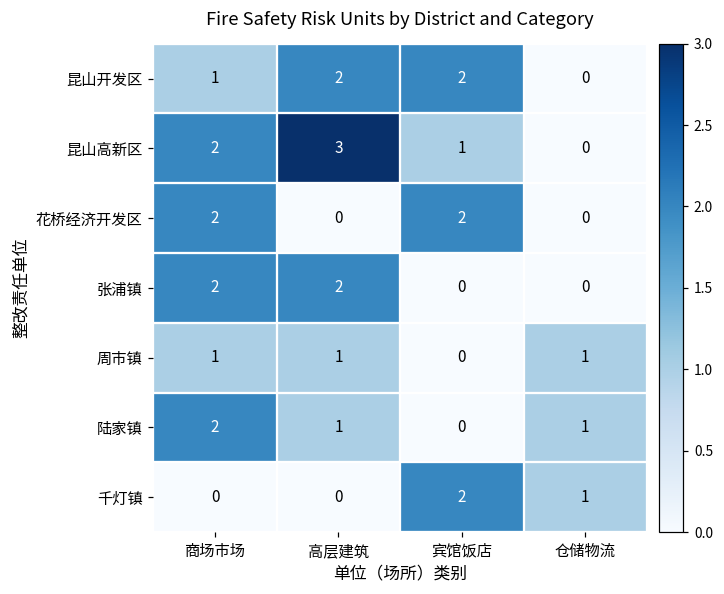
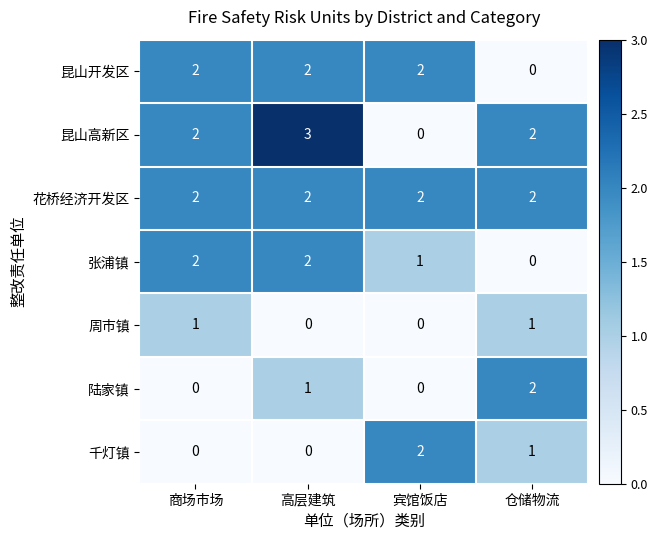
  {
    "昆山开发区": {
-     "商场市场": 1,
+     "商场市场": 2,
      "高层建筑": 2,
      "宾馆饭店": 2,
      "仓储物流": 0
    },
    "昆山高新区": {
      "商场市场": 2,
      "高层建筑": 3,
-     "宾馆饭店": 1,
-     "仓储物流": 0
+     "宾馆饭店": 0,
+     "仓储物流": 2
    },
    "花桥经济开发区": {
      "商场市场": 2,
-     "高层建筑": 0,
+     "高层建筑": 2,
      "宾馆饭店": 2,
-     "仓储物流": 0
+     "仓储物流": 2
    },
    "张浦镇": {
      "商场市场": 2,
      "高层建筑": 2,
-     "宾馆饭店": 0,
+     "宾馆饭店": 1,
      "仓储物流": 0
    },
    "周市镇": {
      "商场市场": 1,
-     "高层建筑": 1,
+     "高层建筑": 0,
      "宾馆饭店": 0,
      "仓储物流": 1
    },
    "陆家镇": {
-     "商场市场": 2,
+     "商场市场": 0,
      "高层建筑": 1,
      "宾馆饭店": 0,
-     "仓储物流": 1
+     "仓储物流": 2
    },
    "千灯镇": {
      "商场市场": 0,
      "高层建筑": 0,
      "宾馆饭店": 2,
      "仓储物流": 1
    }
  }
